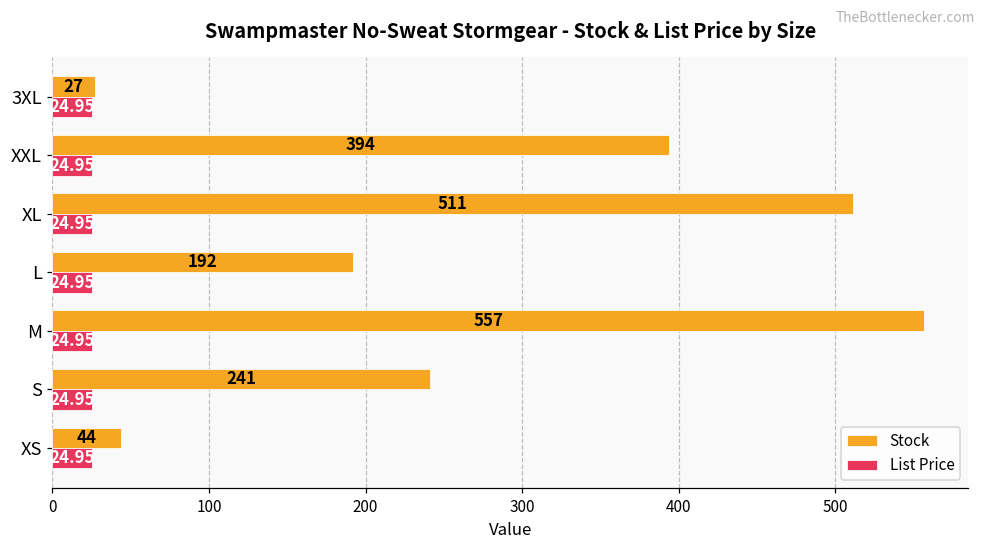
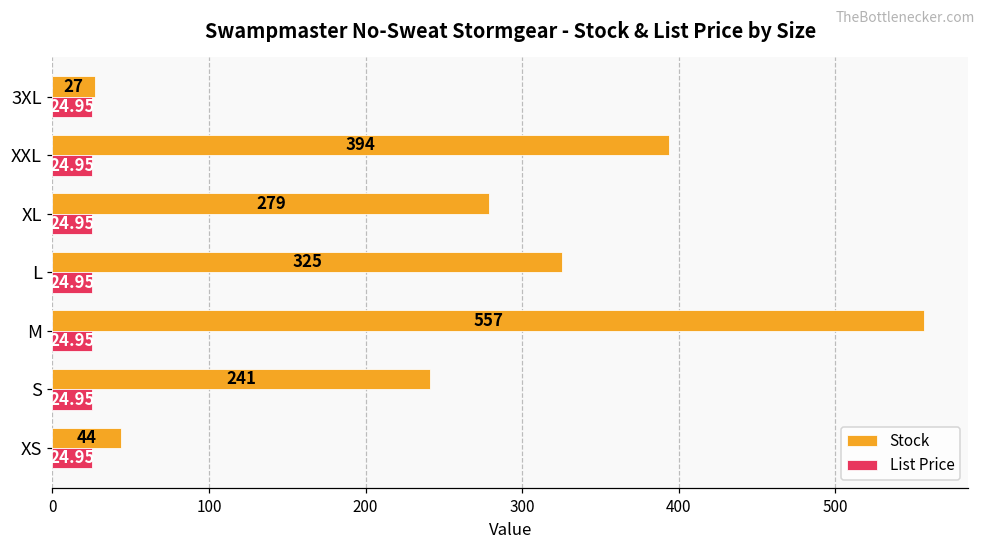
  {
    "Stock": {
      "3XL": 27,
      "XXL": 394,
-     "XL": 511,
-     "L": 192,
+     "XL": 279,
+     "L": 325,
      "M": 557,
      "S": 241,
      "XS": 44
    },
    "List Price": {
      "3XL": 24.95,
      "XXL": 24.95,
      "XL": 24.95,
      "L": 24.95,
      "M": 24.95,
      "S": 24.95,
      "XS": 24.95
    }
  }
